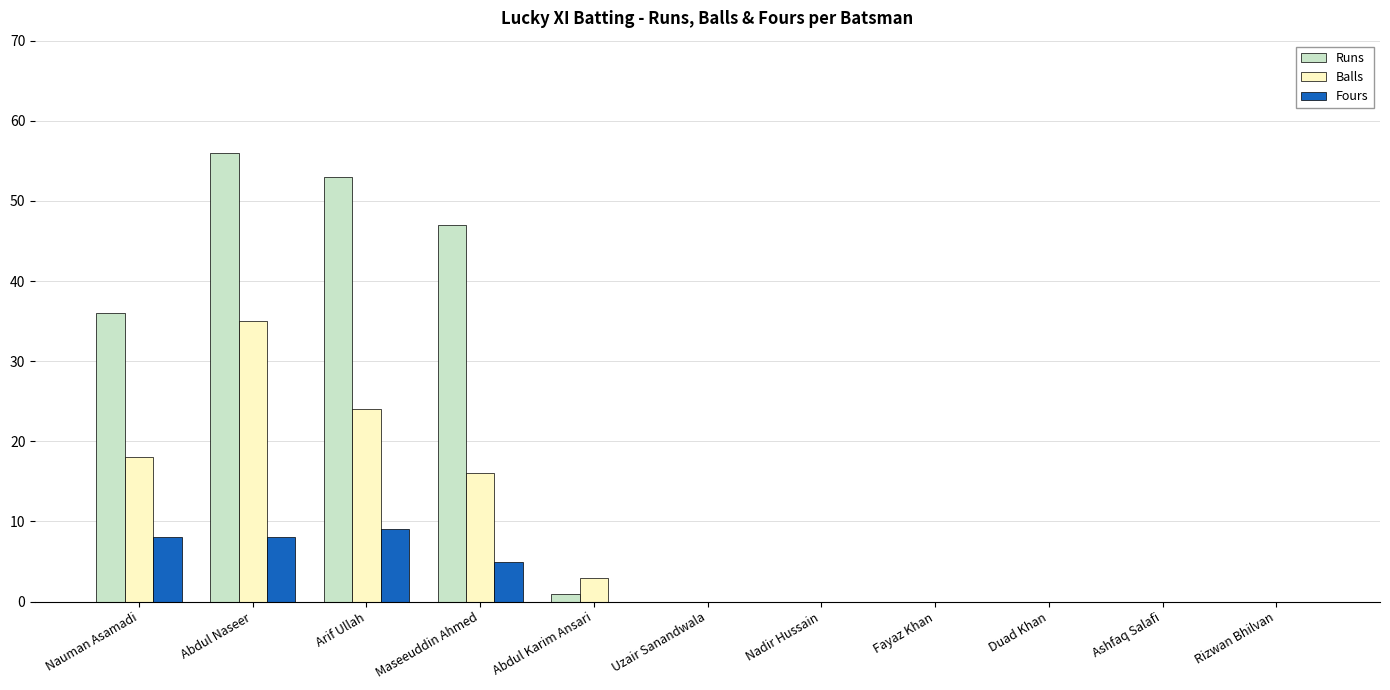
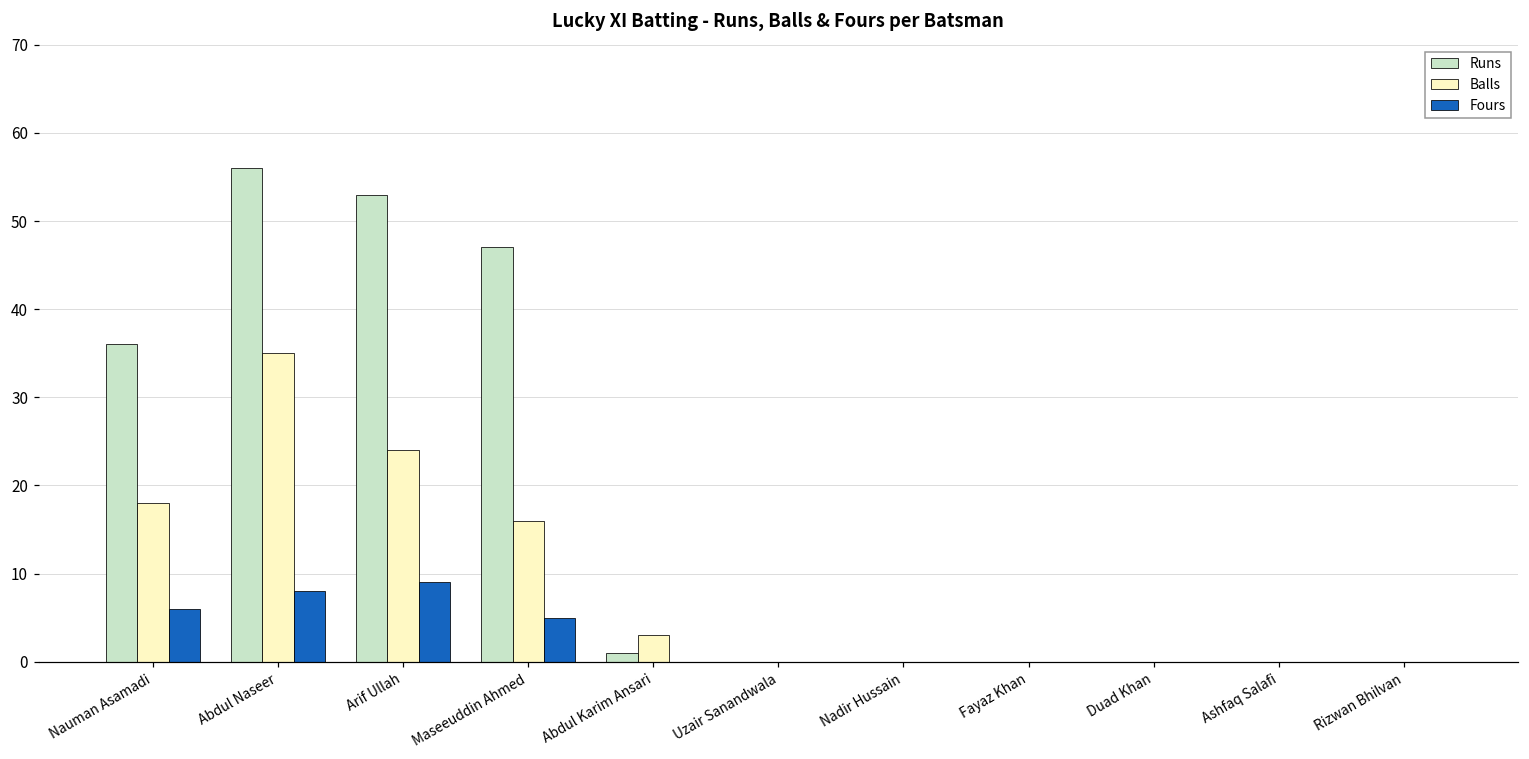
  {
    "Fours": {
-     "Nauman Asamadi": 8,
+     "Nauman Asamadi": 6,
      "Abdul Naseer": 8,
      "Arif Ullah": 9,
      "Maseeuddin Ahmed": 5,
      "Abdul Karim Ansari": 0,
      "Uzair Sanandwala": 0,
      "Nadir Hussain": 0,
      "Fayaz Khan": 0,
      "Duad Khan": 0,
      "Ashfaq Salafi": 0,
      "Rizwan Bhilvan": 0
    }
  }
